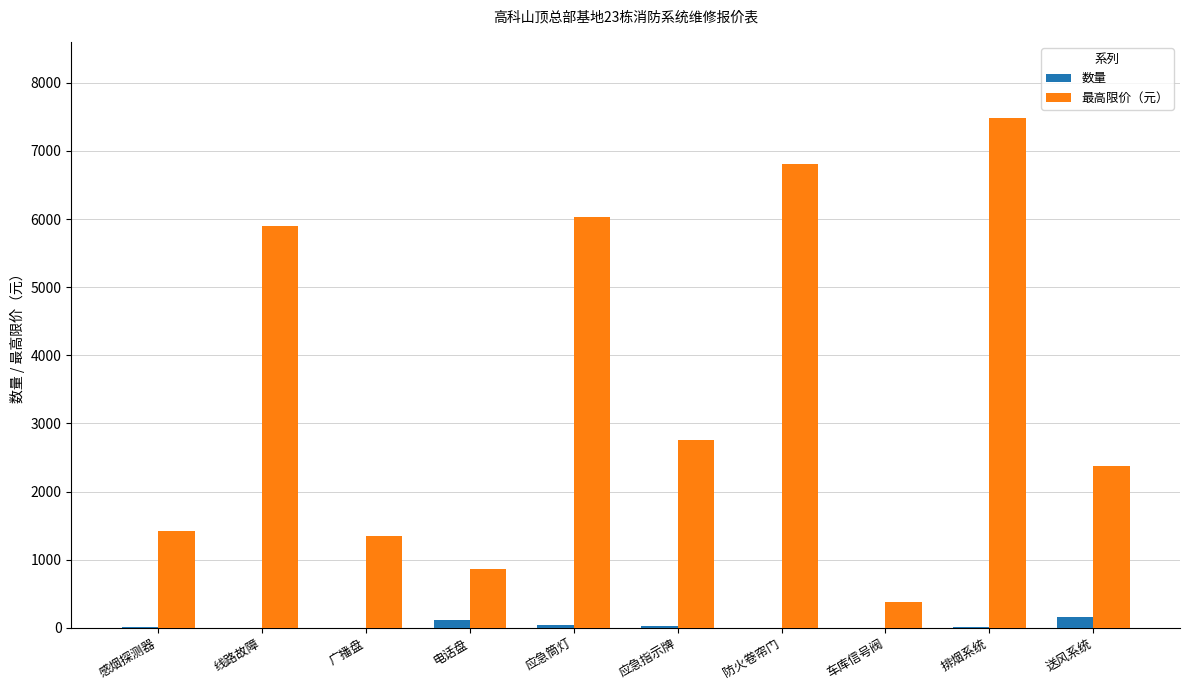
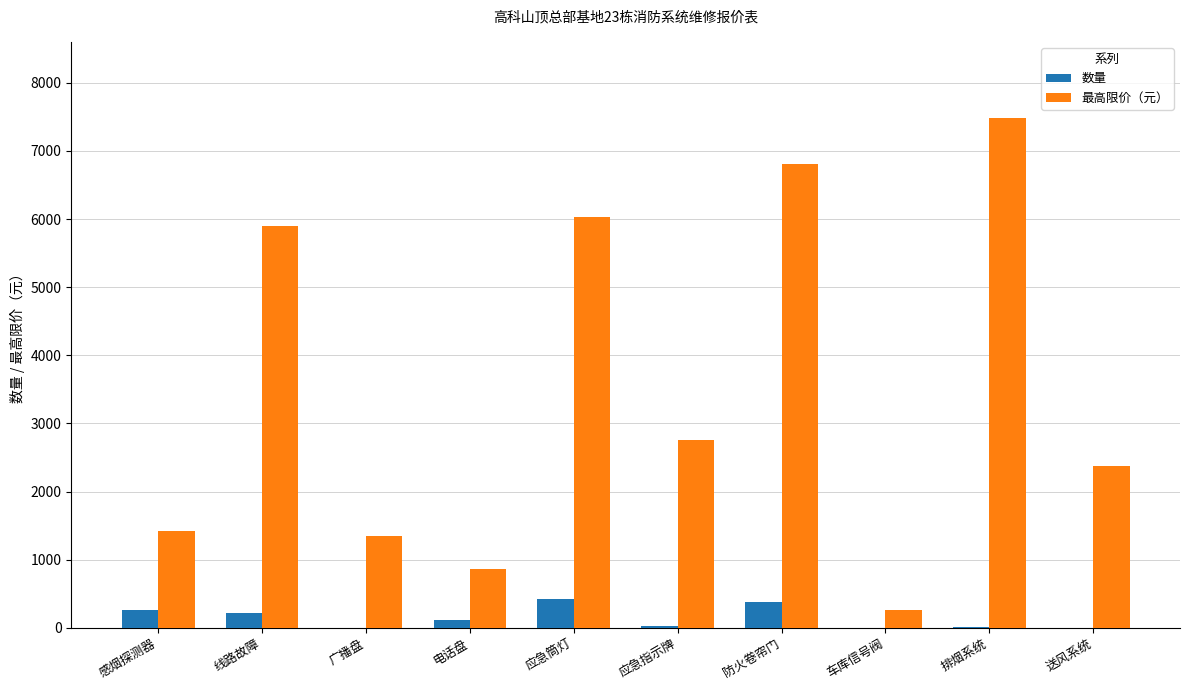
  {
    "数量": {
-     "感烟探测器": 0,
-     "线路故障": 0,
+     "感烟探测器": 300,
+     "线路故障": 200,
      "电话盘": 100,
-     "应急筒灯": 0,
-     "防火卷帘门": 0,
-     "送风系统": 200
+     "应急筒灯": 400,
+     "防火卷帘门": 400,
+     "送风系统": 0
    },
    "最高限价（元）": {
      "感烟探测器": 1400,
      "线路故障": 5900,
      "广播盘": 1300,
      "电话盘": 900,
      "应急筒灯": 6000,
      "应急指示牌": 2800,
      "防火卷帘门": 6800,
-     "车库信号阀": 400,
+     "车库信号阀": 300,
      "排烟系统": 7500,
      "送风系统": 2400
    }
  }
